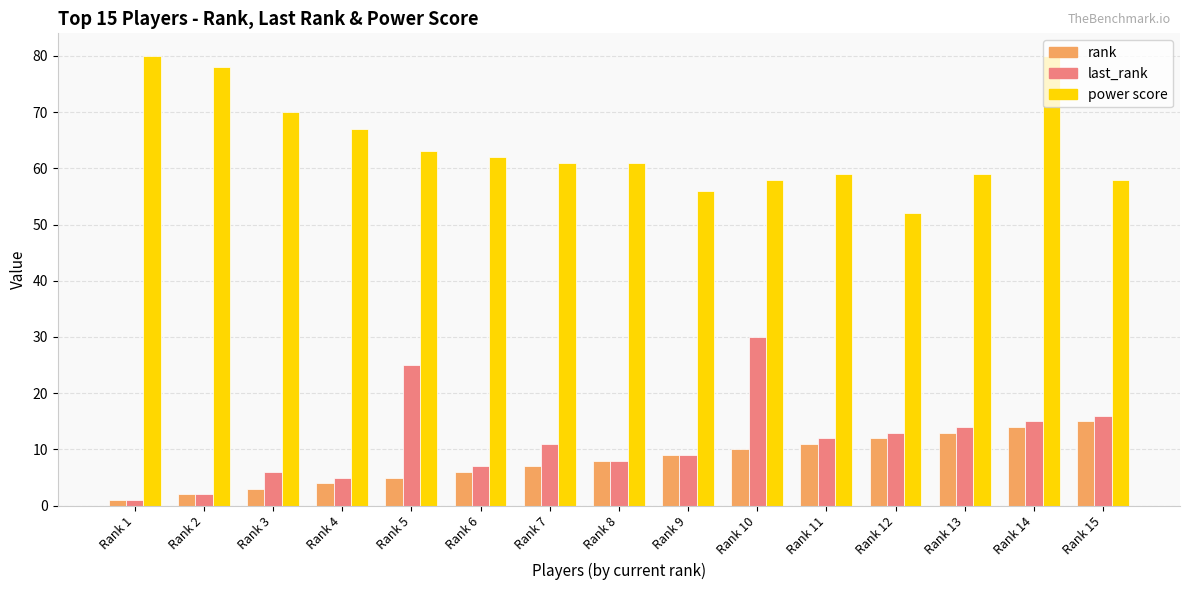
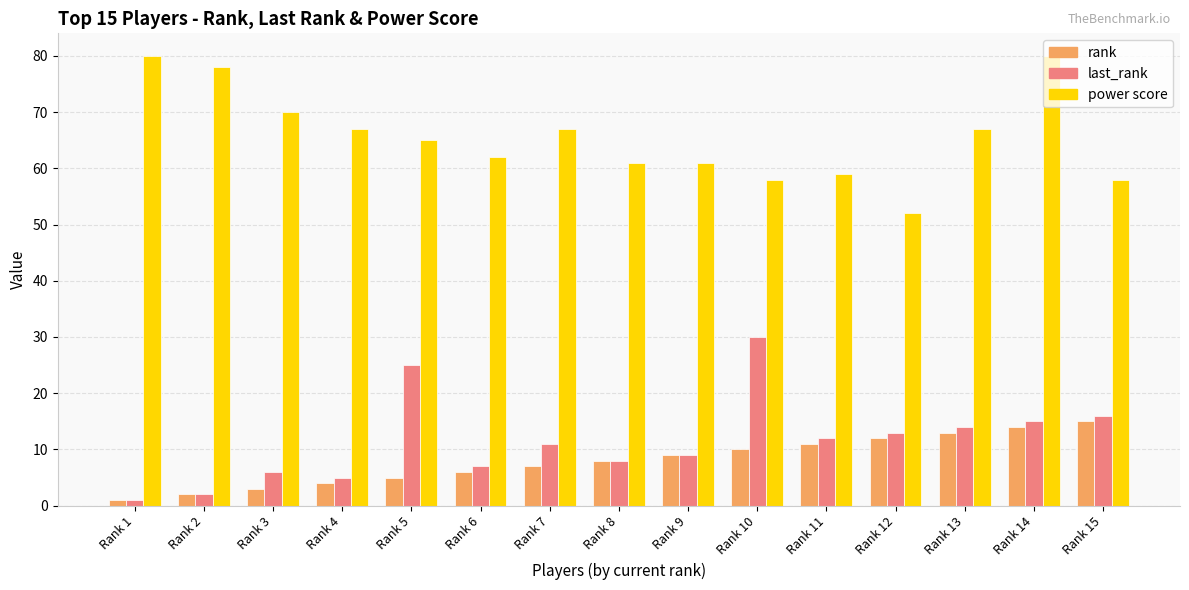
  {
    "power score": {
      "Rank 1": 80,
      "Rank 2": 78,
      "Rank 3": 70,
      "Rank 4": 67,
-     "Rank 5": 63,
+     "Rank 5": 65,
      "Rank 6": 62,
-     "Rank 7": 61,
+     "Rank 7": 67,
      "Rank 8": 61,
-     "Rank 9": 56,
+     "Rank 9": 61,
      "Rank 10": 58,
      "Rank 11": 59,
      "Rank 12": 52,
-     "Rank 13": 59,
+     "Rank 13": 67,
      "Rank 15": 58
    }
  }
